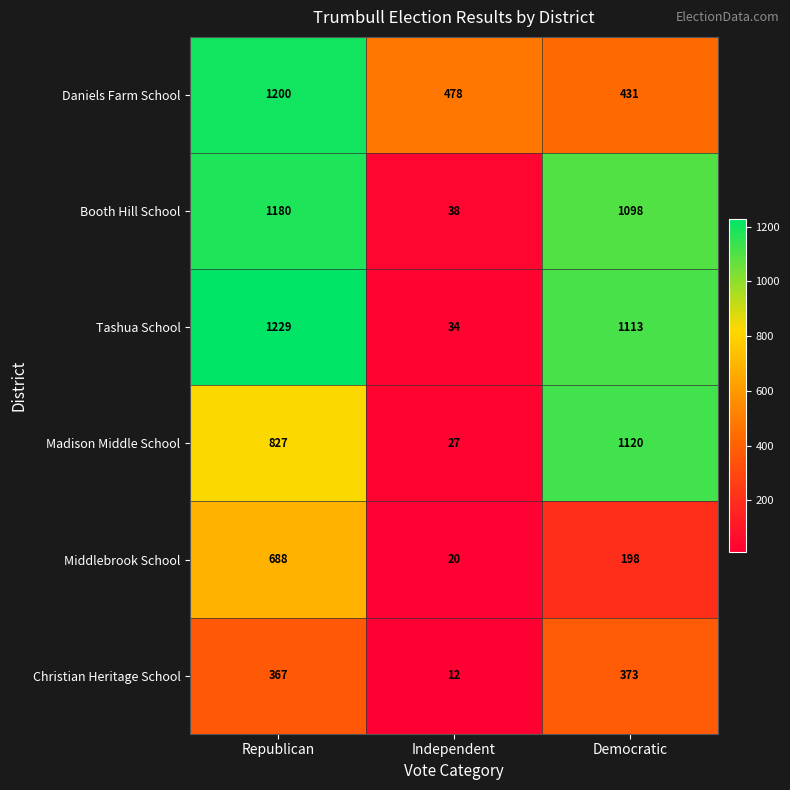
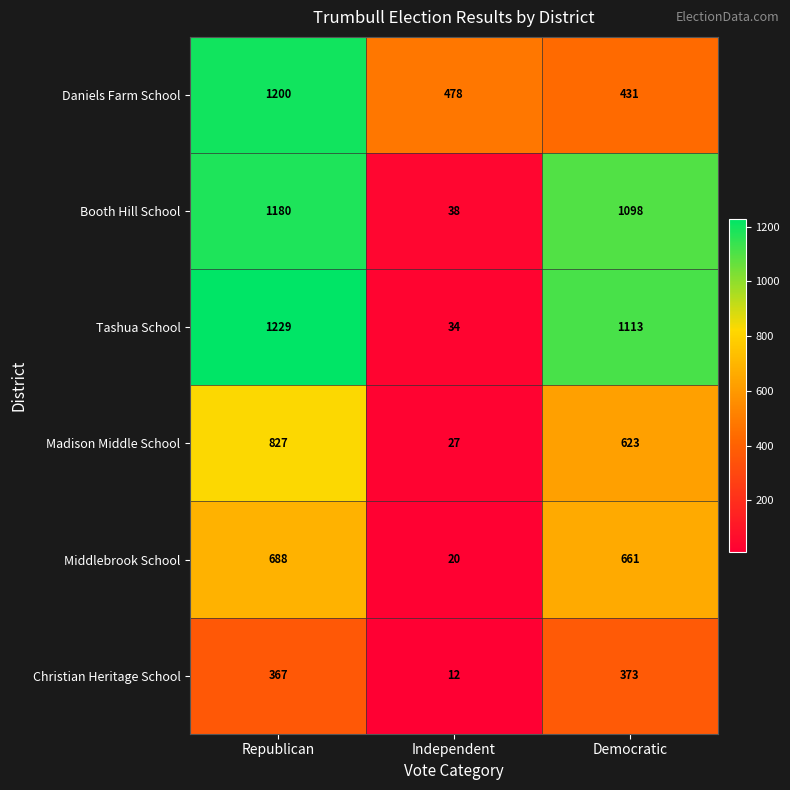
  {
    "Daniels Farm School": {
      "Republican": 1200,
      "Independent": 478,
      "Democratic": 431
    },
    "Booth Hill School": {
      "Republican": 1180,
      "Independent": 38,
      "Democratic": 1098
    },
    "Tashua School": {
      "Republican": 1229,
      "Independent": 34,
      "Democratic": 1113
    },
    "Madison Middle School": {
      "Republican": 827,
      "Independent": 27,
-     "Democratic": 1120
+     "Democratic": 623
    },
    "Middlebrook School": {
      "Republican": 688,
      "Independent": 20,
-     "Democratic": 198
+     "Democratic": 661
    },
    "Christian Heritage School": {
      "Republican": 367,
      "Independent": 12,
      "Democratic": 373
    }
  }
